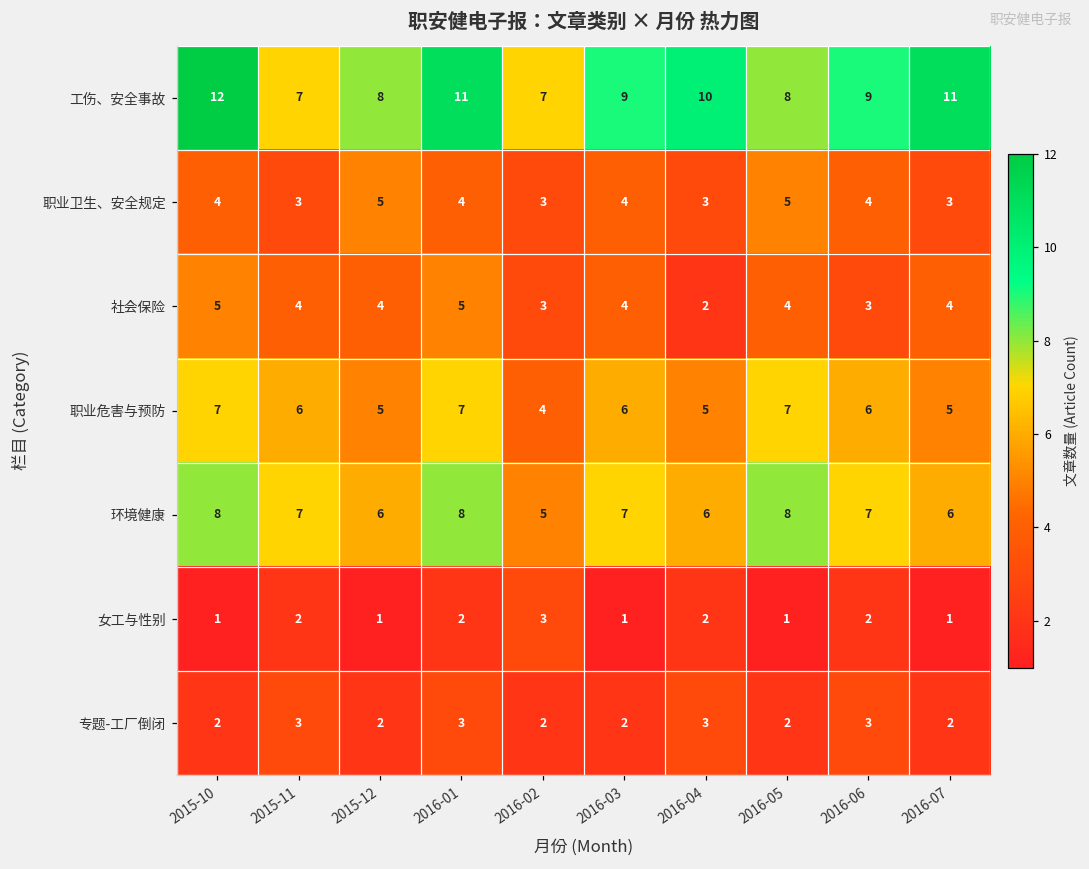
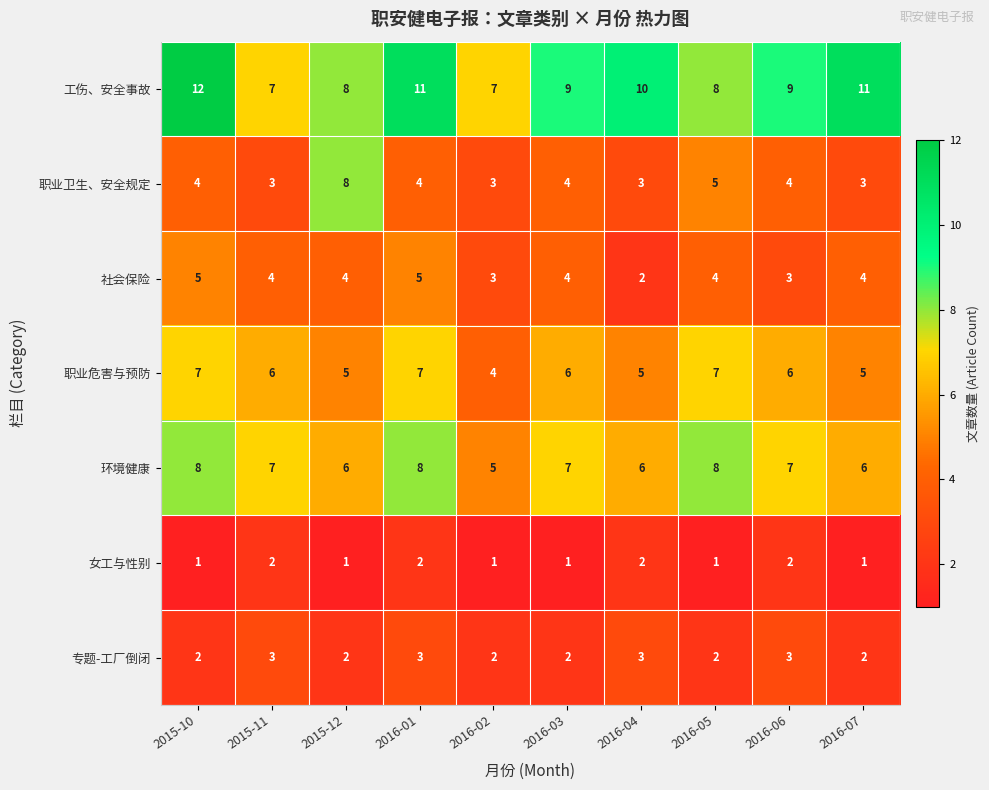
  {
    "工伤、安全事故": {
      "2015-10": 12,
      "2015-11": 7,
      "2015-12": 8,
      "2016-01": 11,
      "2016-02": 7,
      "2016-03": 9,
      "2016-04": 10,
      "2016-05": 8,
      "2016-06": 9,
      "2016-07": 11
    },
    "职业卫生、安全规定": {
      "2015-10": 4,
      "2015-11": 3,
-     "2015-12": 5,
+     "2015-12": 8,
      "2016-01": 4,
      "2016-02": 3,
      "2016-03": 4,
      "2016-04": 3,
      "2016-05": 5,
      "2016-06": 4,
      "2016-07": 3
    },
    "社会保险": {
      "2015-10": 5,
      "2015-11": 4,
      "2015-12": 4,
      "2016-01": 5,
      "2016-02": 3,
      "2016-03": 4,
      "2016-04": 2,
      "2016-05": 4,
      "2016-06": 3,
      "2016-07": 4
    },
    "职业危害与预防": {
      "2015-10": 7,
      "2015-11": 6,
      "2015-12": 5,
      "2016-01": 7,
      "2016-02": 4,
      "2016-03": 6,
      "2016-04": 5,
      "2016-05": 7,
      "2016-06": 6,
      "2016-07": 5
    },
    "环境健康": {
      "2015-10": 8,
      "2015-11": 7,
      "2015-12": 6,
      "2016-01": 8,
      "2016-02": 5,
      "2016-03": 7,
      "2016-04": 6,
      "2016-05": 8,
      "2016-06": 7,
      "2016-07": 6
    },
    "女工与性别": {
      "2015-10": 1,
      "2015-11": 2,
      "2015-12": 1,
      "2016-01": 2,
-     "2016-02": 3,
+     "2016-02": 1,
      "2016-03": 1,
      "2016-04": 2,
      "2016-05": 1,
      "2016-06": 2,
      "2016-07": 1
    },
    "专题-工厂倒闭": {
      "2015-10": 2,
      "2015-11": 3,
      "2015-12": 2,
      "2016-01": 3,
      "2016-02": 2,
      "2016-03": 2,
      "2016-04": 3,
      "2016-05": 2,
      "2016-06": 3,
      "2016-07": 2
    }
  }
